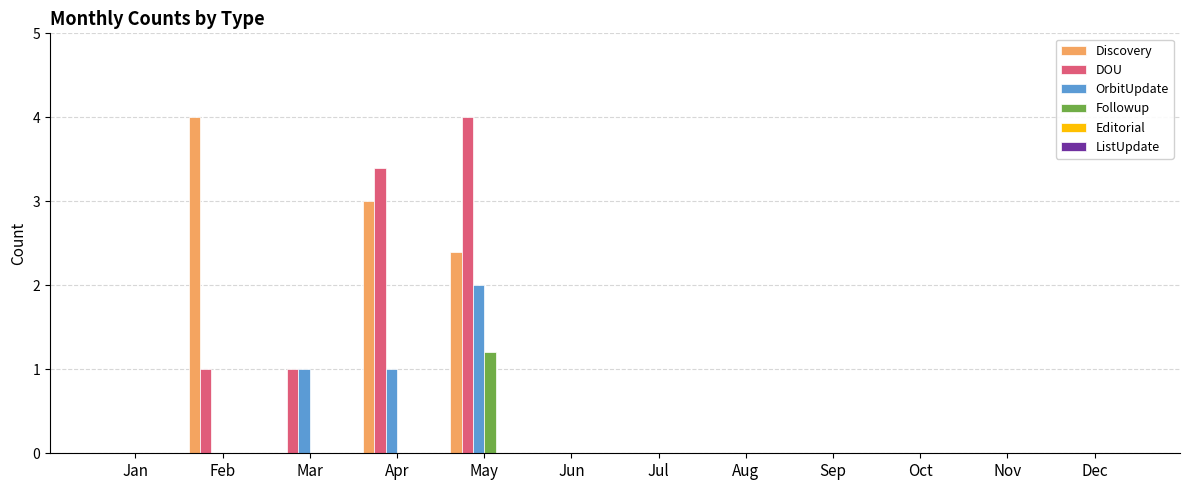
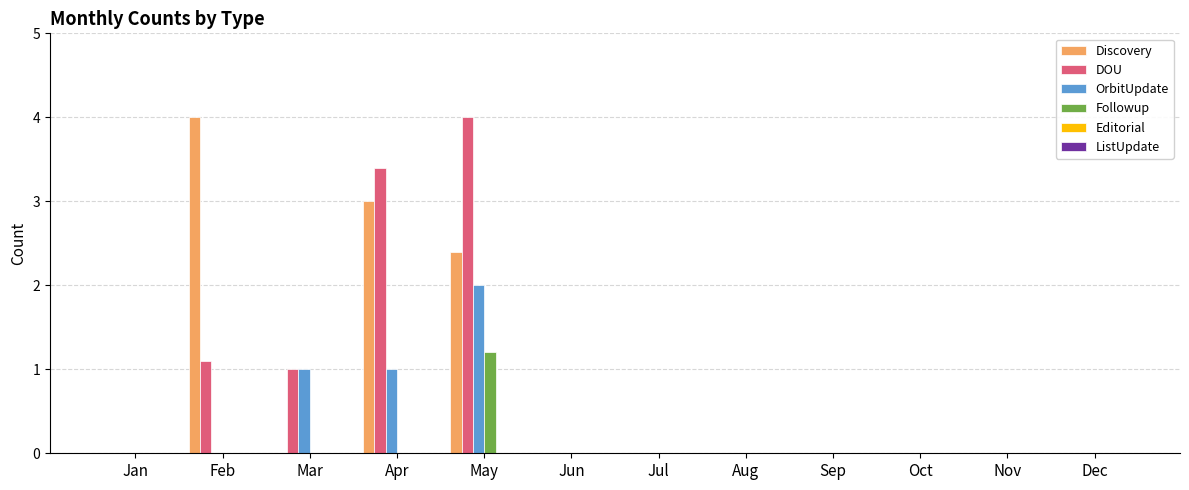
  {
    "Discovery": {
      "Jan": 0.0,
      "Feb": 4.0,
      "Mar": 0.0,
      "Apr": 3.0,
      "May": 2.4,
      "Jun": 0.0,
      "Jul": 0.0,
      "Aug": 0.0,
      "Sep": 0.0,
      "Oct": 0.0,
      "Nov": 0.0,
      "Dec": 0.0
    },
    "DOU": {
      "Jan": 0.0,
-     "Feb": 1.0,
+     "Feb": 1.1,
      "Mar": 1.0,
      "Apr": 3.4,
      "May": 4.0,
      "Jun": 0.0,
      "Jul": 0.0,
      "Aug": 0.0,
      "Sep": 0.0,
      "Oct": 0.0,
      "Nov": 0.0,
      "Dec": 0.0
    },
    "OrbitUpdate": {
      "Jan": 0.0,
      "Feb": 0.0,
      "Mar": 1.0,
      "Apr": 1.0,
      "May": 2.0,
      "Jun": 0.0,
      "Jul": 0.0,
      "Aug": 0.0,
      "Sep": 0.0,
      "Oct": 0.0,
      "Nov": 0.0,
      "Dec": 0.0
    },
    "Followup": {
      "Jan": 0.0,
      "Feb": 0.0,
      "Mar": 0.0,
      "Apr": 0.0,
      "May": 1.2,
      "Jun": 0.0,
      "Jul": 0.0,
      "Aug": 0.0,
      "Sep": 0.0,
      "Oct": 0.0,
      "Nov": 0.0,
      "Dec": 0.0
    },
    "Editorial": {
      "Jan": 0.0,
      "Feb": 0.0,
      "Mar": 0.0,
      "Apr": 0.0,
      "May": 0.0,
      "Jun": 0.0,
      "Jul": 0.0,
      "Aug": 0.0,
      "Sep": 0.0,
      "Oct": 0.0,
      "Nov": 0.0,
      "Dec": 0.0
    },
    "ListUpdate": {
      "Jan": 0.0,
      "Feb": 0.0,
      "Mar": 0.0,
      "Apr": 0.0,
      "May": 0.0,
      "Jun": 0.0,
      "Jul": 0.0,
      "Aug": 0.0,
      "Sep": 0.0,
      "Oct": 0.0,
      "Nov": 0.0,
      "Dec": 0.0
    }
  }
